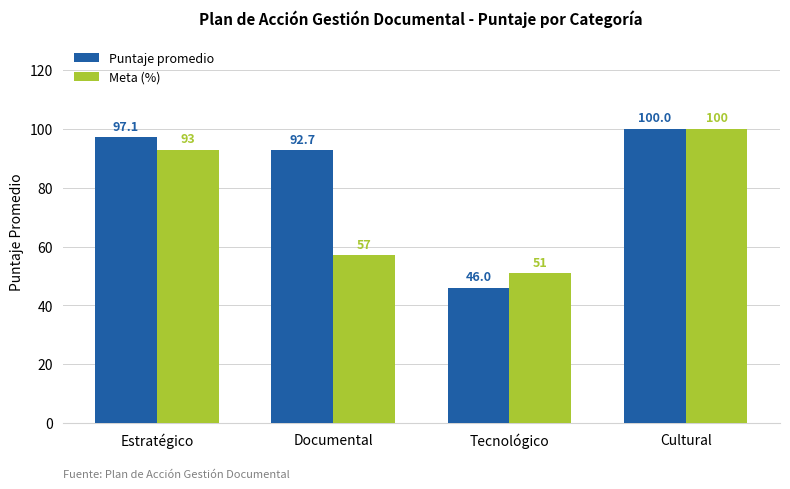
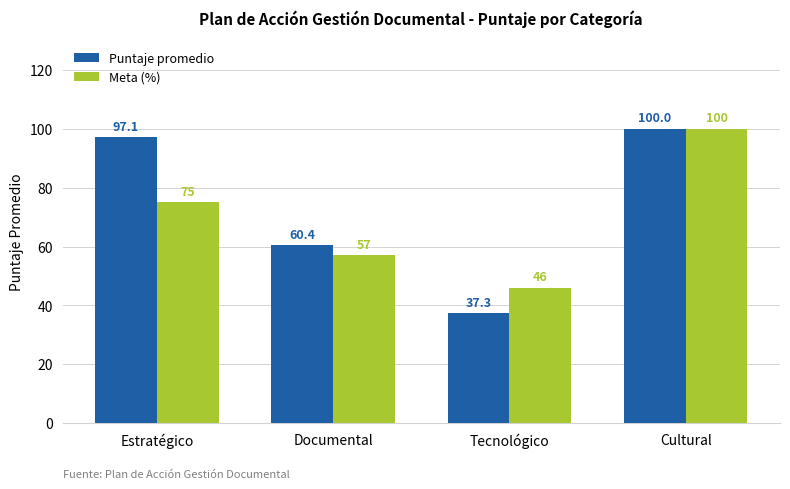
  {
    "Puntaje promedio": {
      "Estratégico": 97.1,
-     "Documental": 92.7,
-     "Tecnológico": 46.0,
+     "Documental": 60.4,
+     "Tecnológico": 37.3,
      "Cultural": 100.0
    },
    "Meta (%)": {
-     "Estratégico": 93,
+     "Estratégico": 75,
      "Documental": 57,
-     "Tecnológico": 51,
+     "Tecnológico": 46,
      "Cultural": 100
    }
  }
